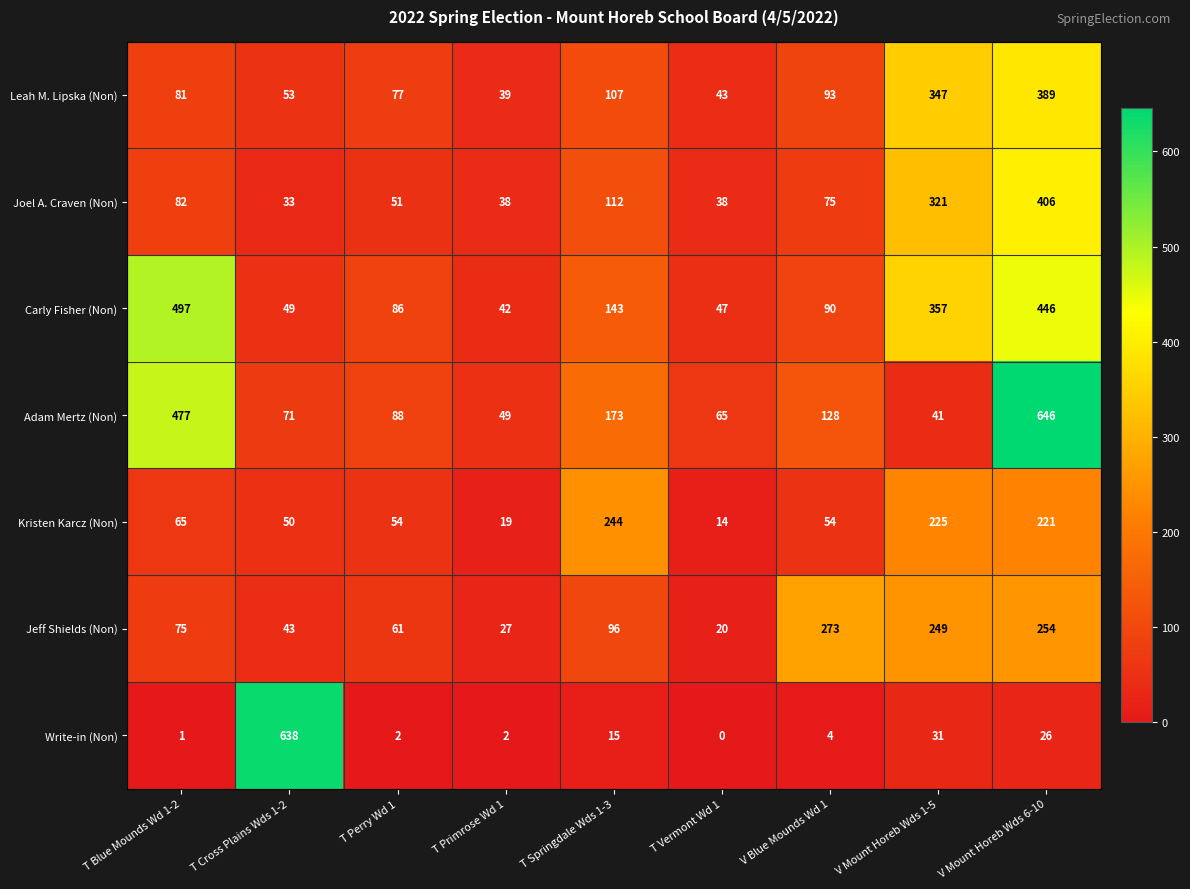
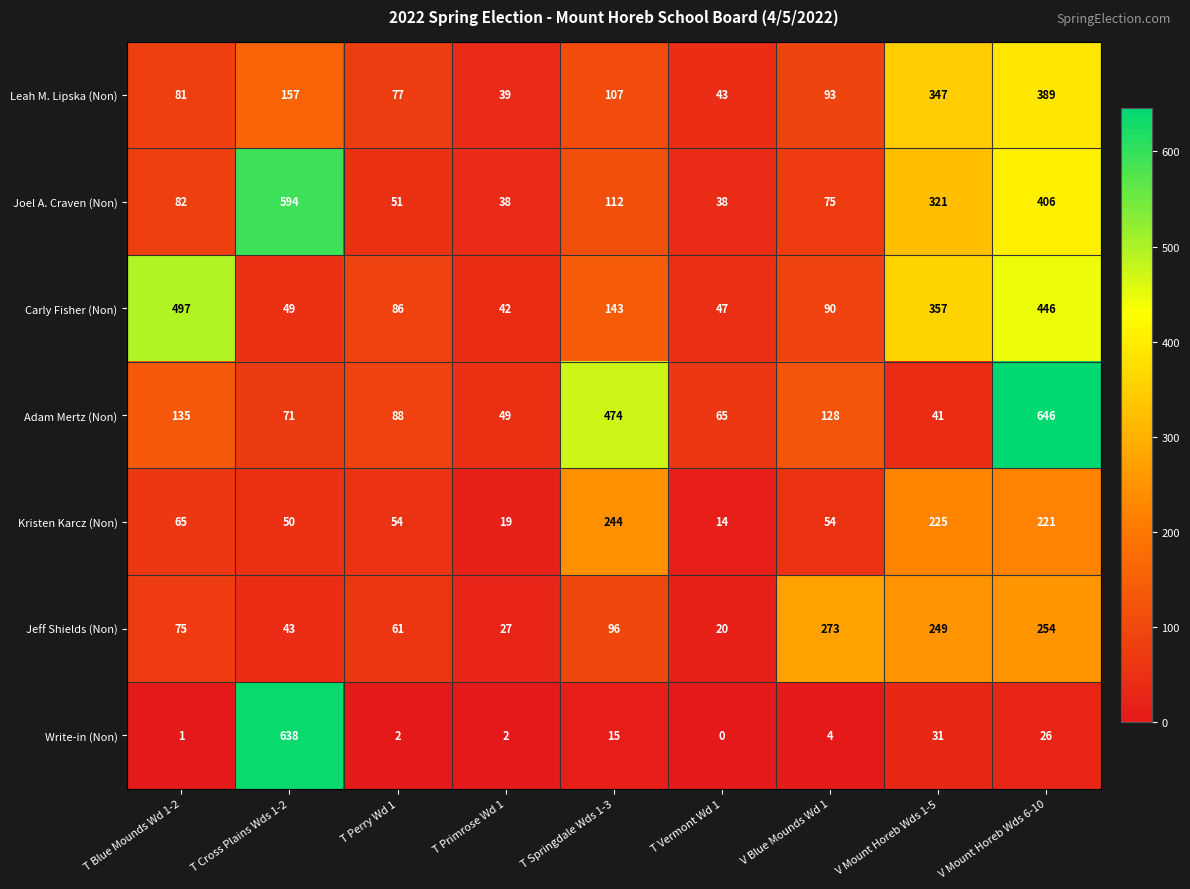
  {
    "Leah M. Lipska (Non)": {
      "T Blue Mounds Wd 1-2": 81,
-     "T Cross Plains Wds 1-2": 53,
+     "T Cross Plains Wds 1-2": 157,
      "T Perry Wd 1": 77,
      "T Primrose Wd 1": 39,
      "T Springdale Wds 1-3": 107,
      "T Vermont Wd 1": 43,
      "V Blue Mounds Wd 1": 93,
      "V Mount Horeb Wds 1-5": 347,
      "V Mount Horeb Wds 6-10": 389
    },
    "Joel A. Craven (Non)": {
      "T Blue Mounds Wd 1-2": 82,
-     "T Cross Plains Wds 1-2": 33,
+     "T Cross Plains Wds 1-2": 594,
      "T Perry Wd 1": 51,
      "T Primrose Wd 1": 38,
      "T Springdale Wds 1-3": 112,
      "T Vermont Wd 1": 38,
      "V Blue Mounds Wd 1": 75,
      "V Mount Horeb Wds 1-5": 321,
      "V Mount Horeb Wds 6-10": 406
    },
    "Carly Fisher (Non)": {
      "T Blue Mounds Wd 1-2": 497,
      "T Cross Plains Wds 1-2": 49,
      "T Perry Wd 1": 86,
      "T Primrose Wd 1": 42,
      "T Springdale Wds 1-3": 143,
      "T Vermont Wd 1": 47,
      "V Blue Mounds Wd 1": 90,
      "V Mount Horeb Wds 1-5": 357,
      "V Mount Horeb Wds 6-10": 446
    },
    "Adam Mertz (Non)": {
-     "T Blue Mounds Wd 1-2": 477,
+     "T Blue Mounds Wd 1-2": 135,
      "T Cross Plains Wds 1-2": 71,
      "T Perry Wd 1": 88,
      "T Primrose Wd 1": 49,
-     "T Springdale Wds 1-3": 173,
+     "T Springdale Wds 1-3": 474,
      "T Vermont Wd 1": 65,
      "V Blue Mounds Wd 1": 128,
      "V Mount Horeb Wds 1-5": 41,
      "V Mount Horeb Wds 6-10": 646
    },
    "Kristen Karcz (Non)": {
      "T Blue Mounds Wd 1-2": 65,
      "T Cross Plains Wds 1-2": 50,
      "T Perry Wd 1": 54,
      "T Primrose Wd 1": 19,
      "T Springdale Wds 1-3": 244,
      "T Vermont Wd 1": 14,
      "V Blue Mounds Wd 1": 54,
      "V Mount Horeb Wds 1-5": 225,
      "V Mount Horeb Wds 6-10": 221
    },
    "Jeff Shields (Non)": {
      "T Blue Mounds Wd 1-2": 75,
      "T Cross Plains Wds 1-2": 43,
      "T Perry Wd 1": 61,
      "T Primrose Wd 1": 27,
      "T Springdale Wds 1-3": 96,
      "T Vermont Wd 1": 20,
      "V Blue Mounds Wd 1": 273,
      "V Mount Horeb Wds 1-5": 249,
      "V Mount Horeb Wds 6-10": 254
    },
    "Write-in (Non)": {
      "T Blue Mounds Wd 1-2": 1,
      "T Cross Plains Wds 1-2": 638,
      "T Perry Wd 1": 2,
      "T Primrose Wd 1": 2,
      "T Springdale Wds 1-3": 15,
      "T Vermont Wd 1": 0,
      "V Blue Mounds Wd 1": 4,
      "V Mount Horeb Wds 1-5": 31,
      "V Mount Horeb Wds 6-10": 26
    }
  }
